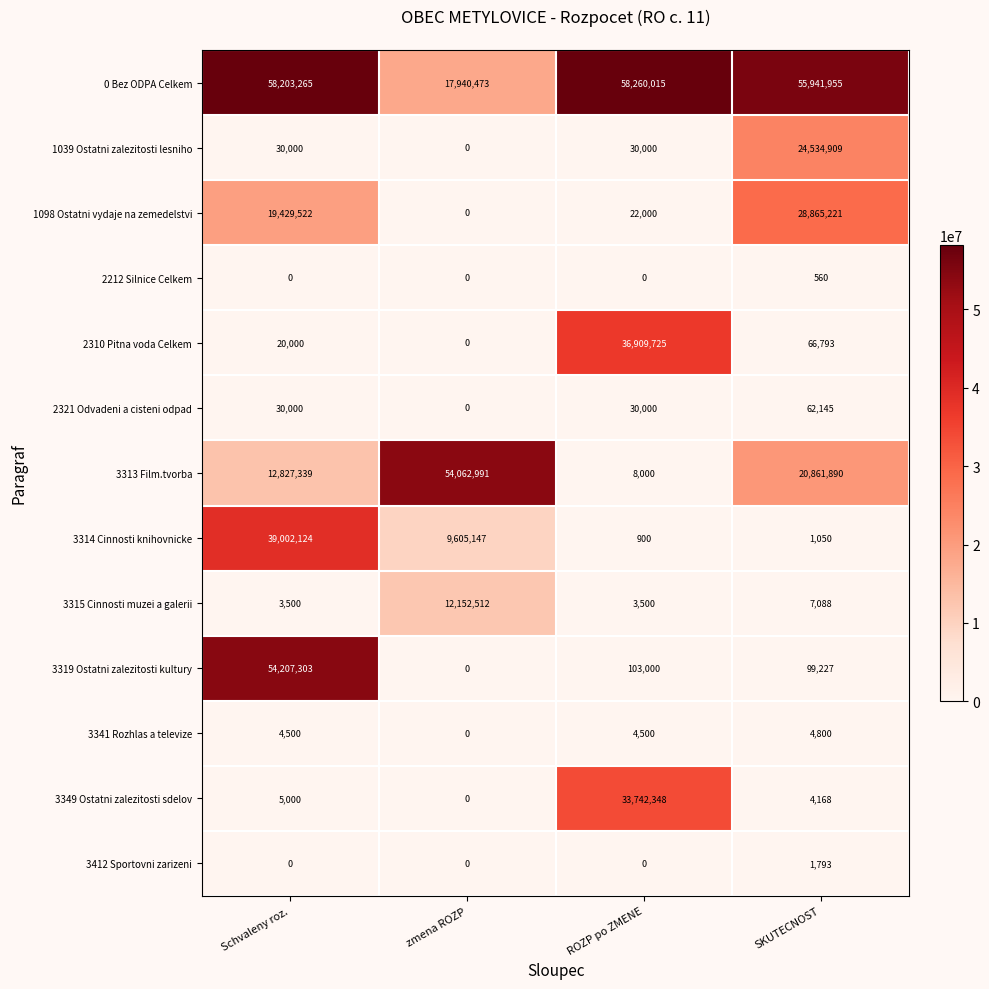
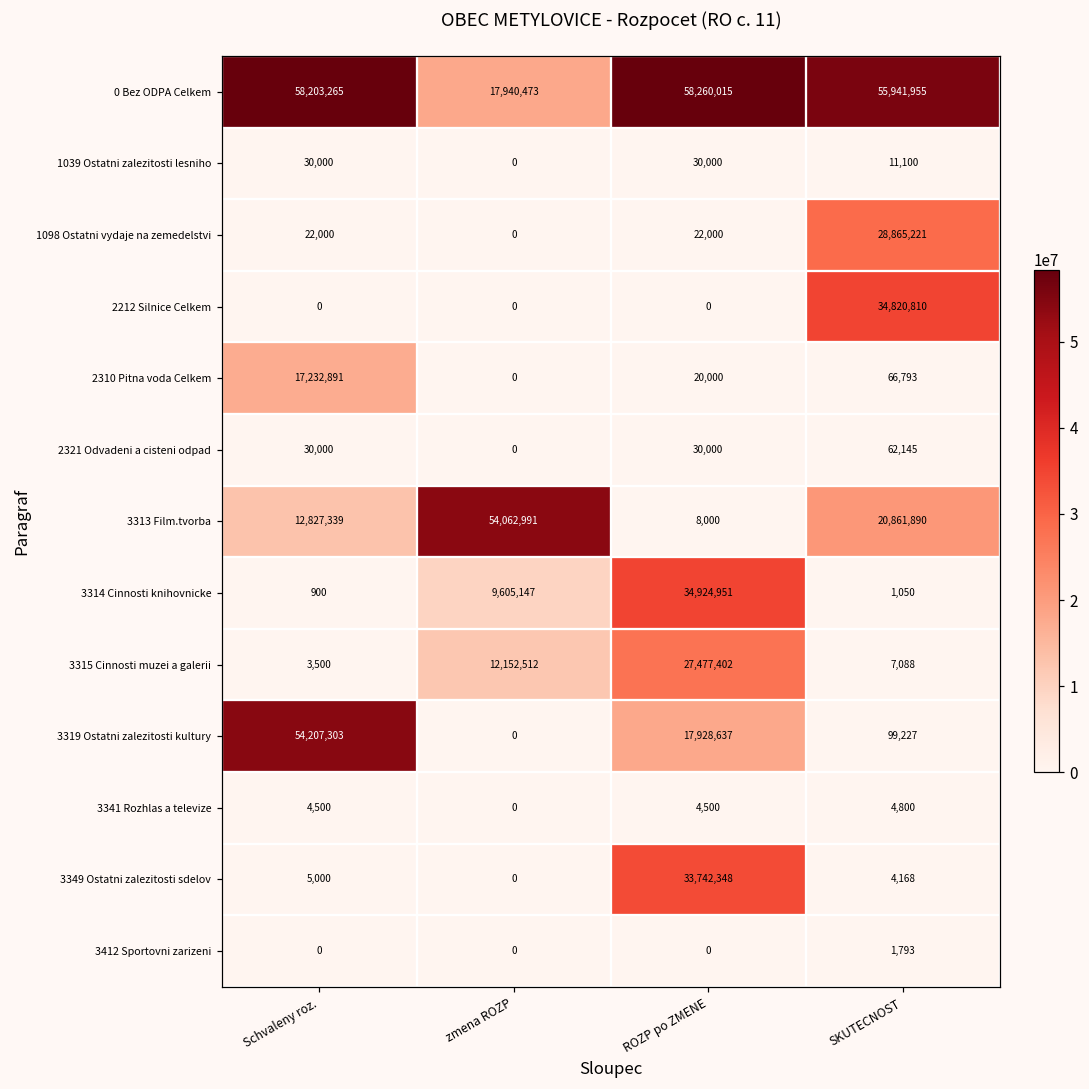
  {
    "0 Bez ODPA Celkem": {
      "Schvaleny roz.": "58,203,265",
      "zmena ROZP": "17,940,473",
      "ROZP po ZMENE": "58,260,015",
      "SKUTECNOST": "55,941,955"
    },
    "1039 Ostatni zalezitosti lesniho": {
      "Schvaleny roz.": "30,000",
      "zmena ROZP": "0",
      "ROZP po ZMENE": "30,000",
-     "SKUTECNOST": "24,534,909"
+     "SKUTECNOST": "11,100"
    },
    "1098 Ostatni vydaje na zemedelstvi": {
-     "Schvaleny roz.": "19,429,522",
+     "Schvaleny roz.": "22,000",
      "zmena ROZP": "0",
      "ROZP po ZMENE": "22,000",
      "SKUTECNOST": "28,865,221"
    },
    "2212 Silnice Celkem": {
      "Schvaleny roz.": "0",
      "zmena ROZP": "0",
      "ROZP po ZMENE": "0",
-     "SKUTECNOST": "560"
+     "SKUTECNOST": "34,820,810"
    },
    "2310 Pitna voda Celkem": {
-     "Schvaleny roz.": "20,000",
+     "Schvaleny roz.": "17,232,891",
      "zmena ROZP": "0",
-     "ROZP po ZMENE": "36,909,725",
+     "ROZP po ZMENE": "20,000",
      "SKUTECNOST": "66,793"
    },
    "2321 Odvadeni a cisteni odpad": {
      "Schvaleny roz.": "30,000",
      "zmena ROZP": "0",
      "ROZP po ZMENE": "30,000",
      "SKUTECNOST": "62,145"
    },
    "3313 Film.tvorba": {
      "Schvaleny roz.": "12,827,339",
      "zmena ROZP": "54,062,991",
      "ROZP po ZMENE": "8,000",
      "SKUTECNOST": "20,861,890"
    },
    "3314 Cinnosti knihovnicke": {
-     "Schvaleny roz.": "39,002,124",
+     "Schvaleny roz.": "900",
      "zmena ROZP": "9,605,147",
-     "ROZP po ZMENE": "900",
+     "ROZP po ZMENE": "34,924,951",
      "SKUTECNOST": "1,050"
    },
    "3315 Cinnosti muzei a galerii": {
      "Schvaleny roz.": "3,500",
      "zmena ROZP": "12,152,512",
-     "ROZP po ZMENE": "3,500",
+     "ROZP po ZMENE": "27,477,402",
      "SKUTECNOST": "7,088"
    },
    "3319 Ostatni zalezitosti kultury": {
      "Schvaleny roz.": "54,207,303",
      "zmena ROZP": "0",
-     "ROZP po ZMENE": "103,000",
+     "ROZP po ZMENE": "17,928,637",
      "SKUTECNOST": "99,227"
    },
    "3341 Rozhlas a televize": {
      "Schvaleny roz.": "4,500",
      "zmena ROZP": "0",
      "ROZP po ZMENE": "4,500",
      "SKUTECNOST": "4,800"
    },
    "3349 Ostatni zalezitosti sdelov": {
      "Schvaleny roz.": "5,000",
      "zmena ROZP": "0",
      "ROZP po ZMENE": "33,742,348",
      "SKUTECNOST": "4,168"
    },
    "3412 Sportovni zarizeni": {
      "Schvaleny roz.": "0",
      "zmena ROZP": "0",
      "ROZP po ZMENE": "0",
      "SKUTECNOST": "1,793"
    }
  }
